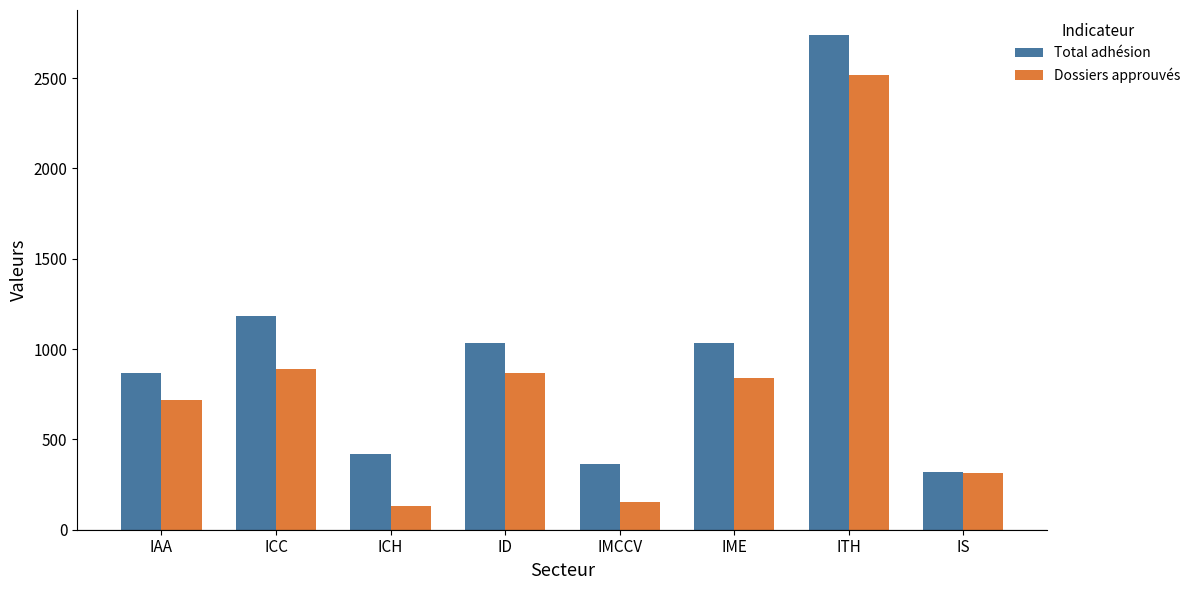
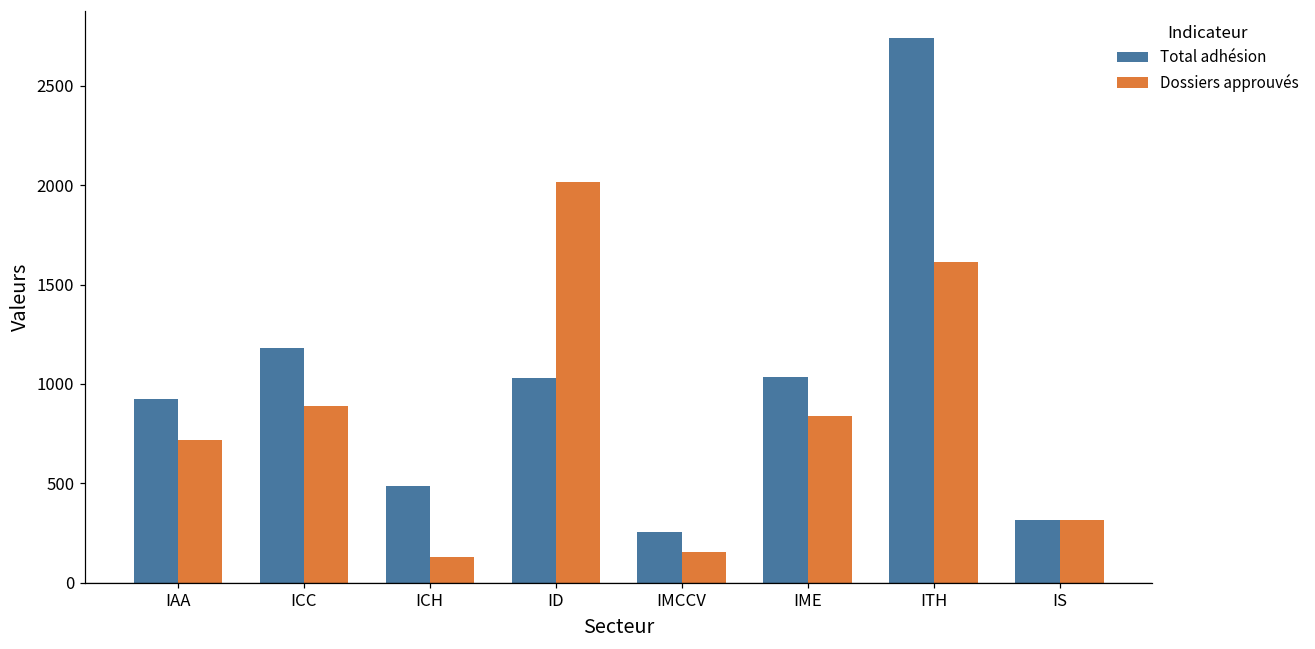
  {
    "Total adhésion": {
-     "IAA": 870,
+     "IAA": 920,
      "ICC": 1180,
-     "ICH": 420,
+     "ICH": 490,
      "ID": 1030,
-     "IMCCV": 360,
+     "IMCCV": 260,
      "IME": 1040,
      "ITH": 2740,
      "IS": 320
    },
    "Dossiers approuvés": {
      "IAA": 720,
      "ICC": 890,
      "ICH": 130,
-     "ID": 870,
+     "ID": 2020,
      "IMCCV": 150,
      "IME": 840,
-     "ITH": 2520,
+     "ITH": 1610,
      "IS": 320
    }
  }
